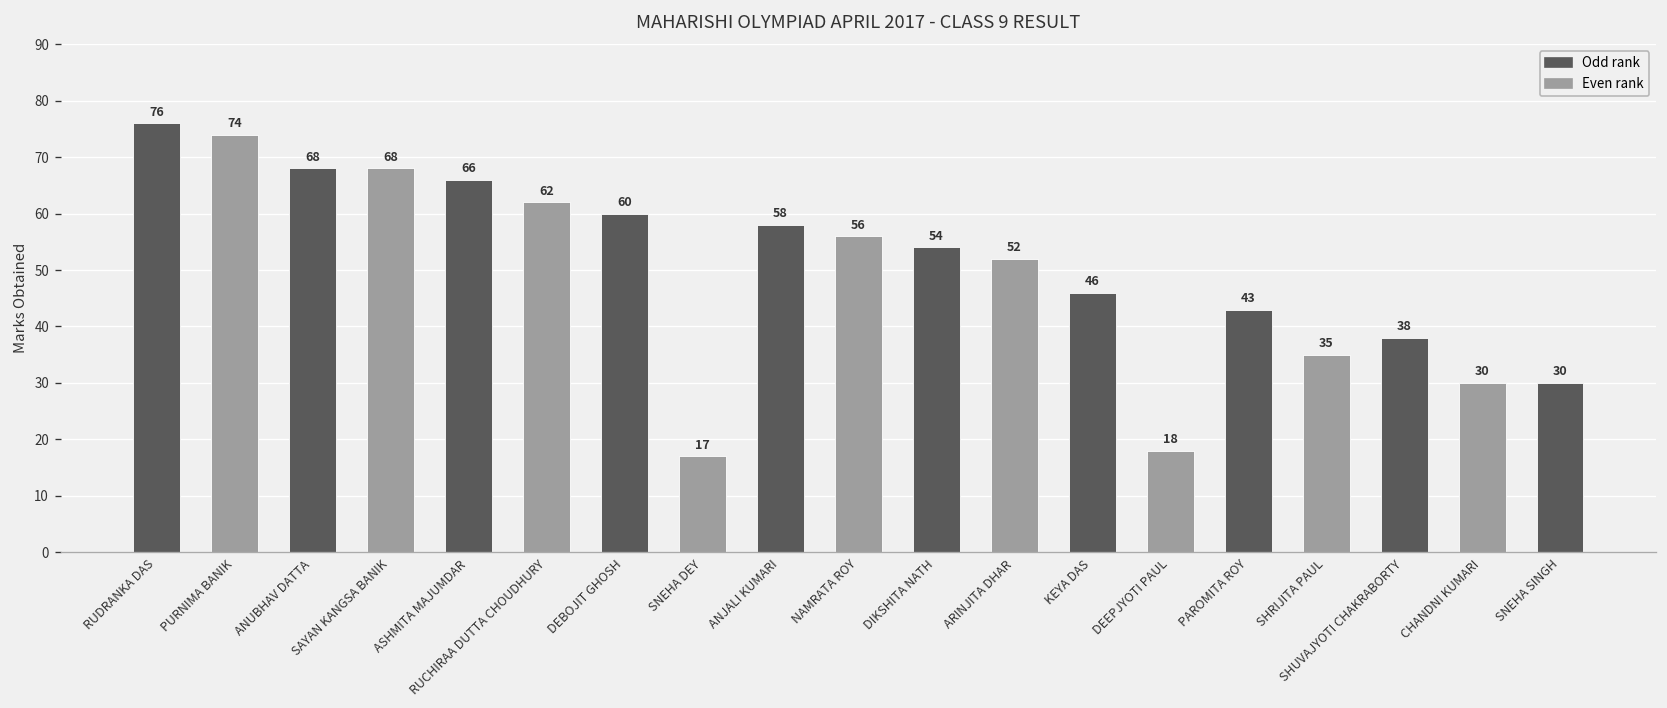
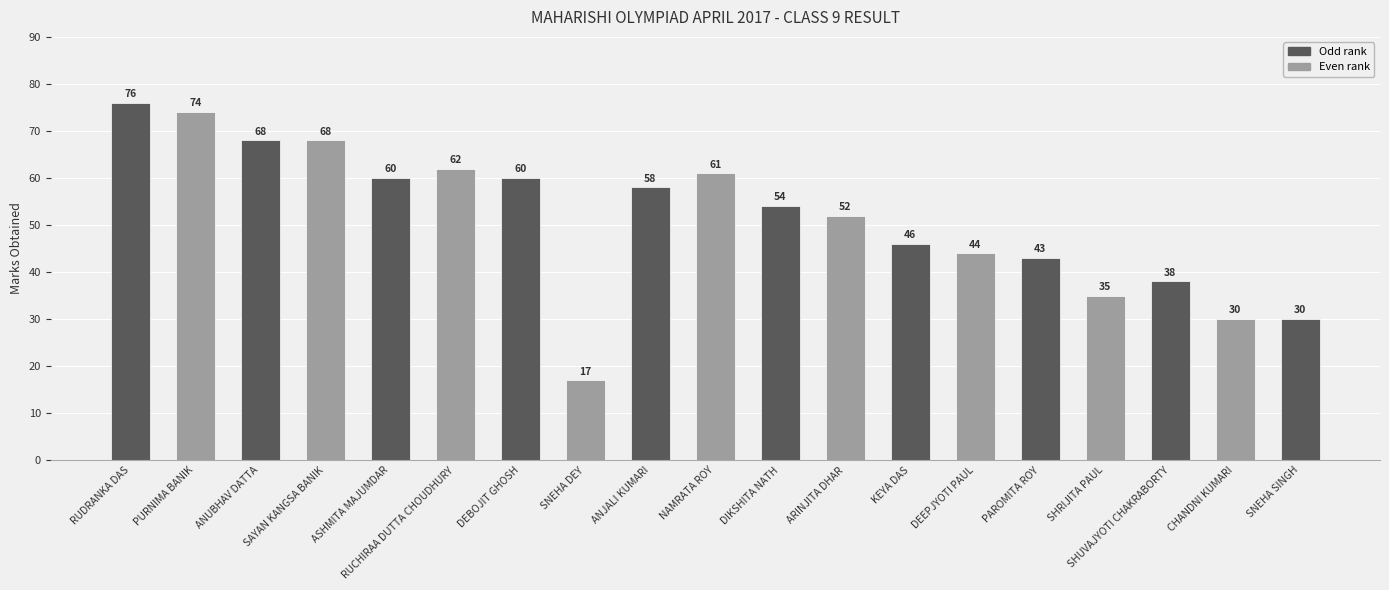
  {
    "RUDRANKA DAS": 76,
    "PURNIMA BANIK": 74,
    "ANUBHAV DATTA": 68,
    "SAYAN KANGSA BANIK": 68,
-   "ASHMITA MAJUMDAR": 66,
+   "ASHMITA MAJUMDAR": 60,
    "RUCHIRAA DUTTA CHOUDHURY": 62,
    "DEBOJIT GHOSH": 60,
    "SNEHA DEY": 17,
    "ANJALI KUMARI": 58,
-   "NAMRATA ROY": 56,
+   "NAMRATA ROY": 61,
    "DIKSHITA NATH": 54,
    "ARINJITA DHAR": 52,
    "KEYA DAS": 46,
-   "DEEPJYOTI PAUL": 18,
+   "DEEPJYOTI PAUL": 44,
    "PAROMITA ROY": 43,
    "SHRIJITA PAUL": 35,
    "SHUVAJYOTI CHAKRABORTY": 38,
    "CHANDNI KUMARI": 30,
    "SNEHA SINGH": 30
  }
